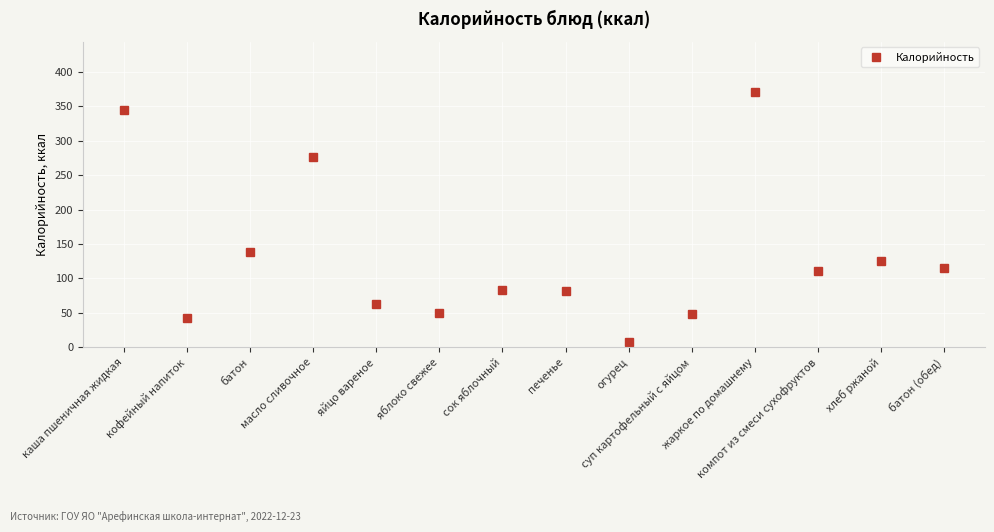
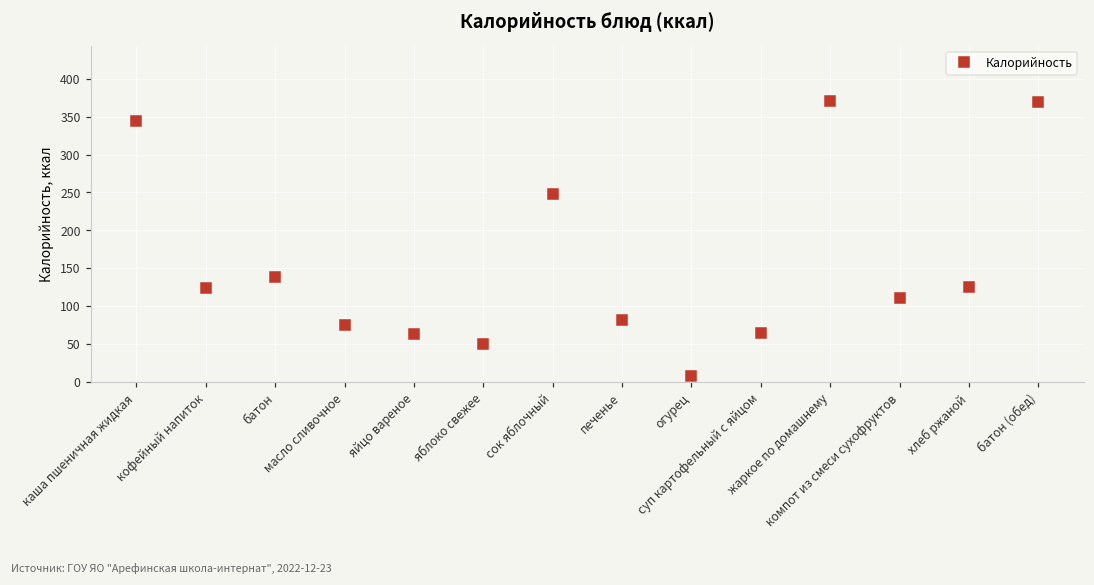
  {
    "каша пшеничная жидкая": 340,
-   "кофейный напиток": 40,
+   "кофейный напиток": 120,
    "батон": 140,
-   "масло сливочное": 280,
+   "масло сливочное": 80,
    "яйцо вареное": 60,
    "яблоко свежее": 50,
-   "сок яблочный": 80,
+   "сок яблочный": 250,
    "печенье": 80,
    "огурец": 10,
-   "суп картофельный с яйцом": 50,
+   "суп картофельный с яйцом": 70,
    "жаркое по домашнему": 370,
    "компот из смеси сухофруктов": 110,
    "хлеб ржаной": 130,
-   "батон (обед)": 120
+   "батон (обед)": 370
  }
